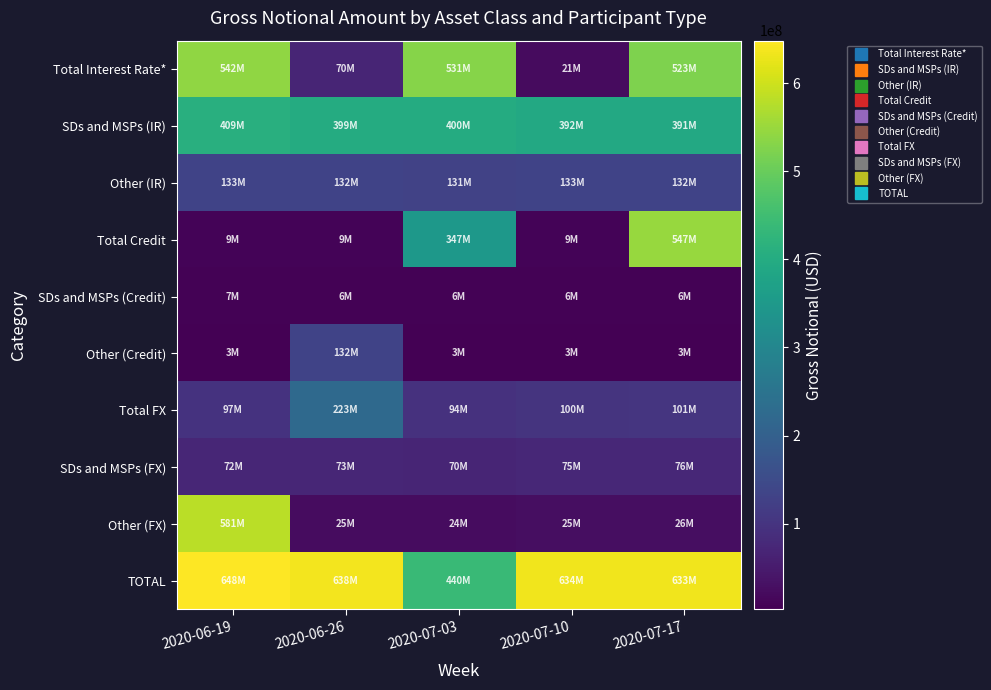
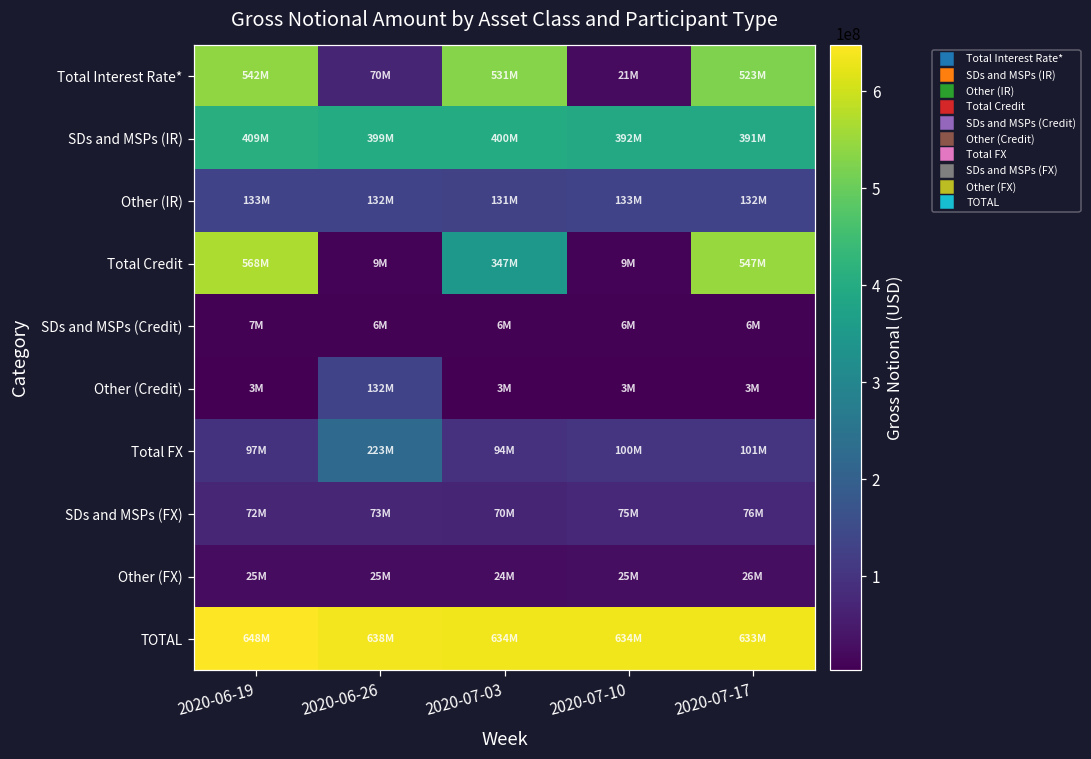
  {
    "Total Interest Rate*": {
      "2020-06-19": "542M",
      "2020-06-26": "70M",
      "2020-07-03": "531M",
      "2020-07-10": "21M",
      "2020-07-17": "523M"
    },
    "SDs and MSPs (IR)": {
      "2020-06-19": "409M",
      "2020-06-26": "399M",
      "2020-07-03": "400M",
      "2020-07-10": "392M",
      "2020-07-17": "391M"
    },
    "Other (IR)": {
      "2020-06-19": "133M",
      "2020-06-26": "132M",
      "2020-07-03": "131M",
      "2020-07-10": "133M",
      "2020-07-17": "132M"
    },
    "Total Credit": {
-     "2020-06-19": "9M",
+     "2020-06-19": "568M",
      "2020-06-26": "9M",
      "2020-07-03": "347M",
      "2020-07-10": "9M",
      "2020-07-17": "547M"
    },
    "SDs and MSPs (Credit)": {
      "2020-06-19": "7M",
      "2020-06-26": "6M",
      "2020-07-03": "6M",
      "2020-07-10": "6M",
      "2020-07-17": "6M"
    },
    "Other (Credit)": {
      "2020-06-19": "3M",
      "2020-06-26": "132M",
      "2020-07-03": "3M",
      "2020-07-10": "3M",
      "2020-07-17": "3M"
    },
    "Total FX": {
      "2020-06-19": "97M",
      "2020-06-26": "223M",
      "2020-07-03": "94M",
      "2020-07-10": "100M",
      "2020-07-17": "101M"
    },
    "SDs and MSPs (FX)": {
      "2020-06-19": "72M",
      "2020-06-26": "73M",
      "2020-07-03": "70M",
      "2020-07-10": "75M",
      "2020-07-17": "76M"
    },
    "Other (FX)": {
-     "2020-06-19": "581M",
+     "2020-06-19": "25M",
      "2020-06-26": "25M",
      "2020-07-03": "24M",
      "2020-07-10": "25M",
      "2020-07-17": "26M"
    },
    "TOTAL": {
      "2020-06-19": "648M",
      "2020-06-26": "638M",
-     "2020-07-03": "440M",
+     "2020-07-03": "634M",
      "2020-07-10": "634M",
      "2020-07-17": "633M"
    }
  }
